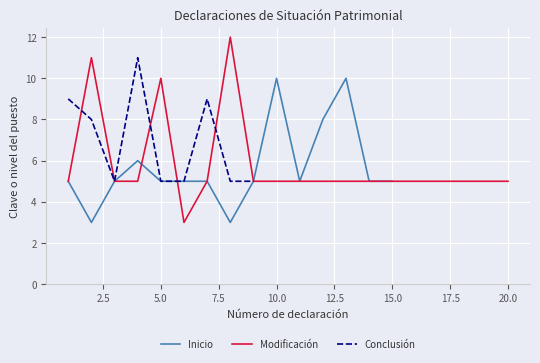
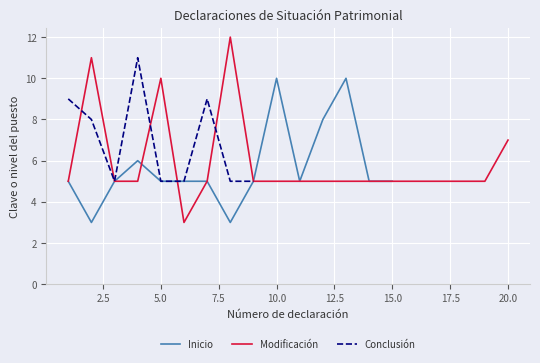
  {
    "Inicio": {
      "10.0": 10
    },
    "Modificación": {
      "5.0": 10,
      "10.0": 5,
-     "20.0": 5
+     "20.0": 7
    }
  }
